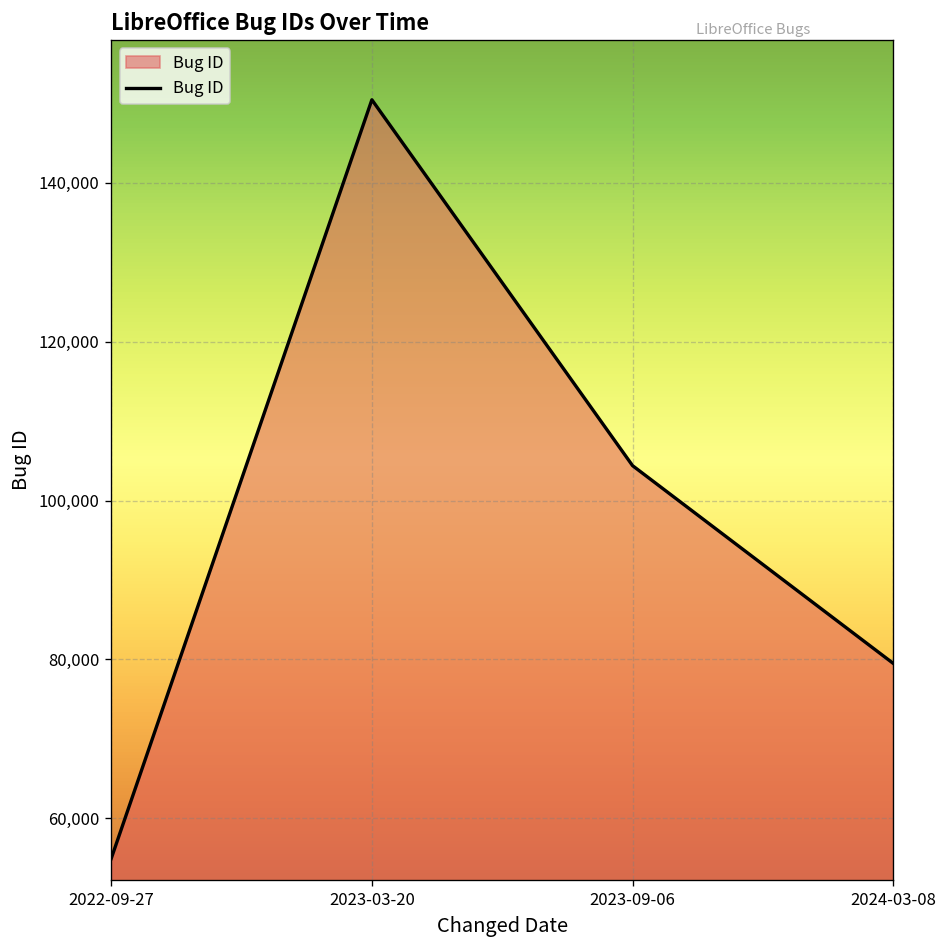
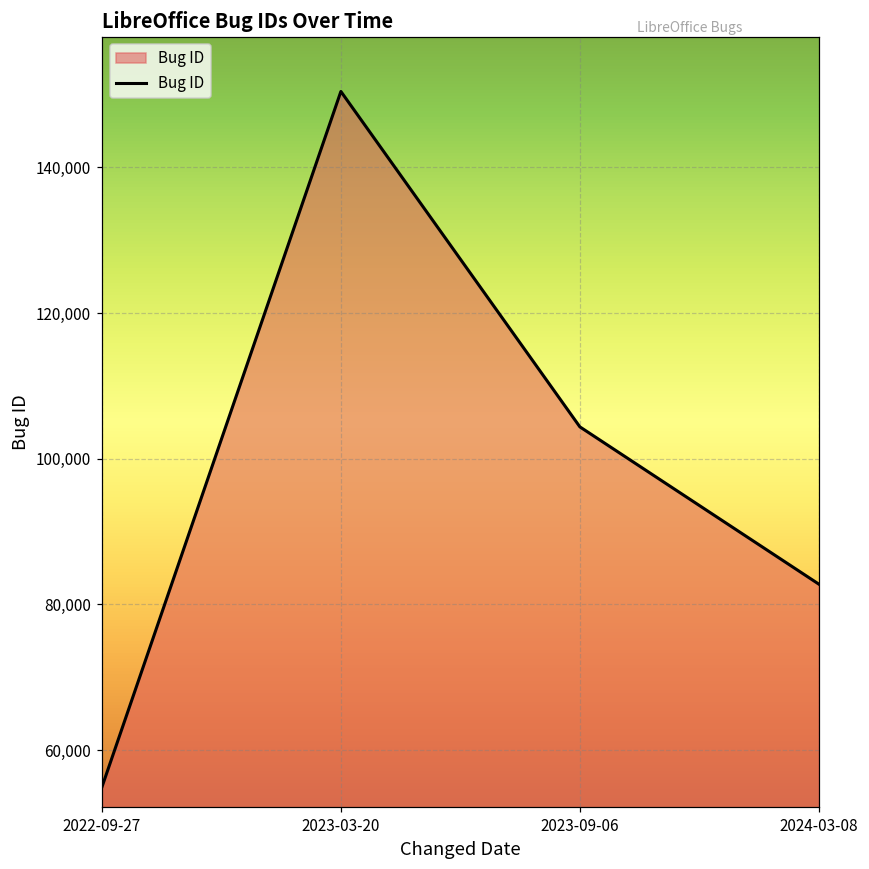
  {
    "2022-09-27": "55,000",
    "2023-03-20": "150,000",
    "2023-09-06": "104,000",
-   "2024-03-08": "80,000"
+   "2024-03-08": "83,000"
  }
